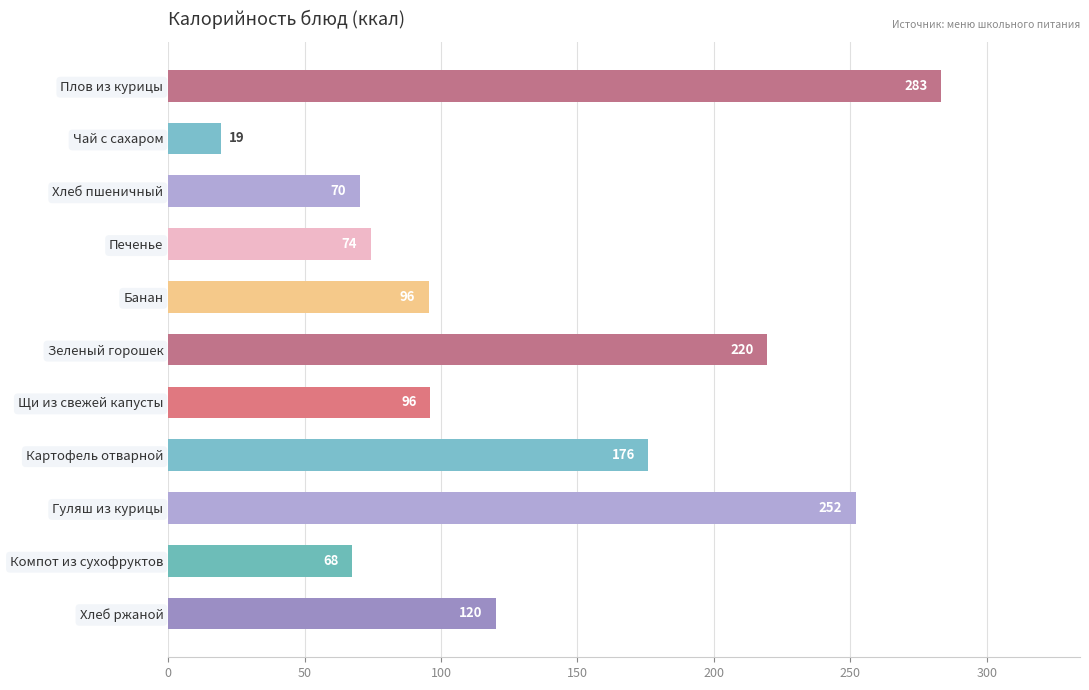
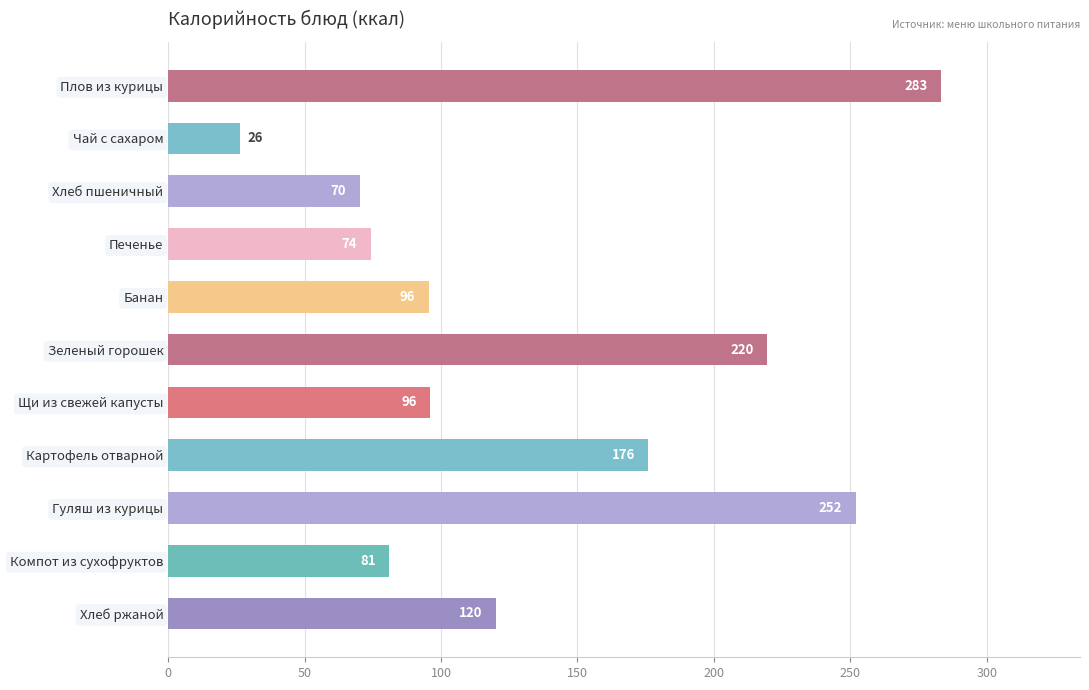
  {
    "Плов из курицы": 283,
-   "Чай с сахаром": 19,
+   "Чай с сахаром": 26,
    "Хлеб пшеничный": 70,
    "Печенье": 74,
    "Банан": 96,
    "Зеленый горошек": 220,
    "Щи из свежей капусты": 96,
    "Картофель отварной": 176,
    "Гуляш из курицы": 252,
-   "Компот из сухофруктов": 68,
+   "Компот из сухофруктов": 81,
    "Хлеб ржаной": 120
  }
